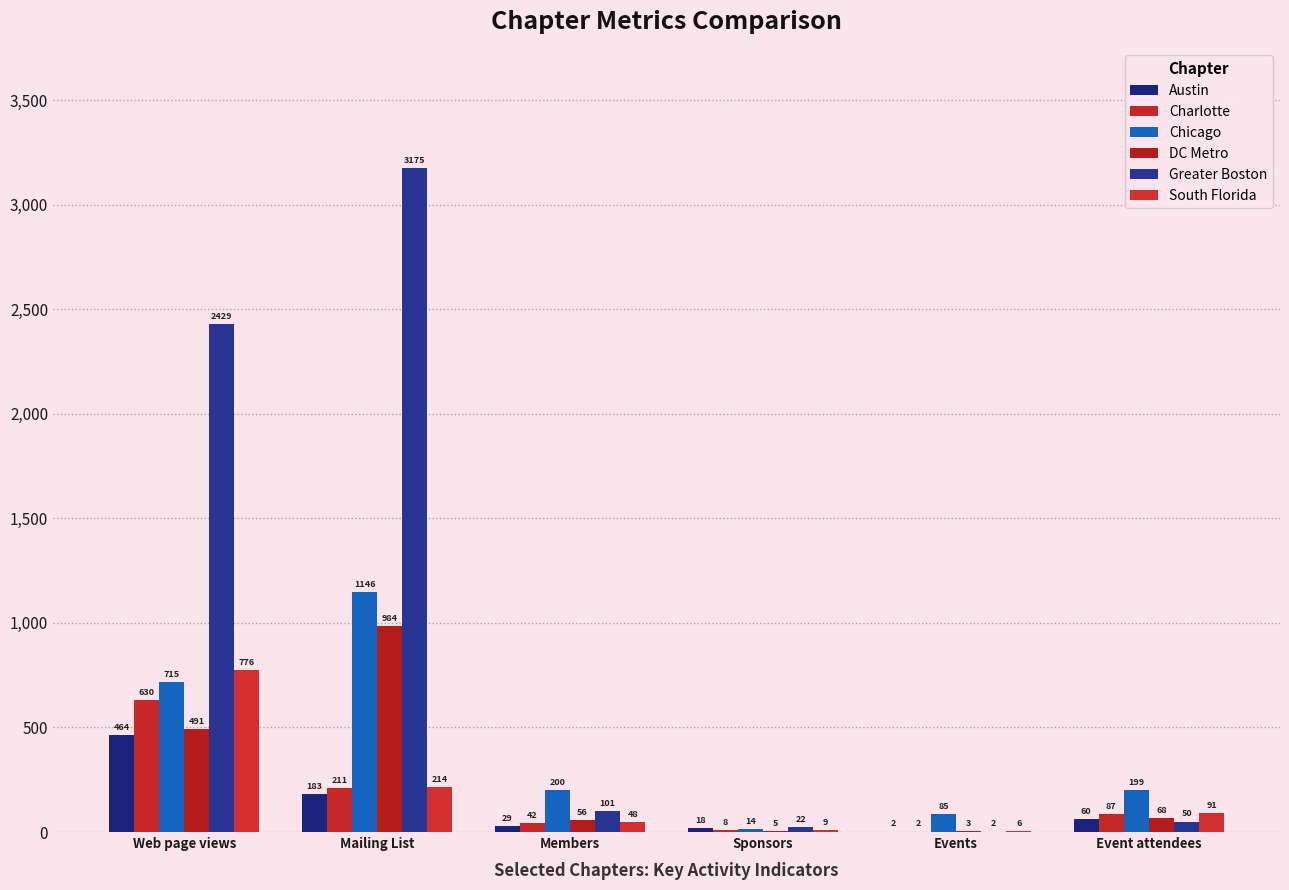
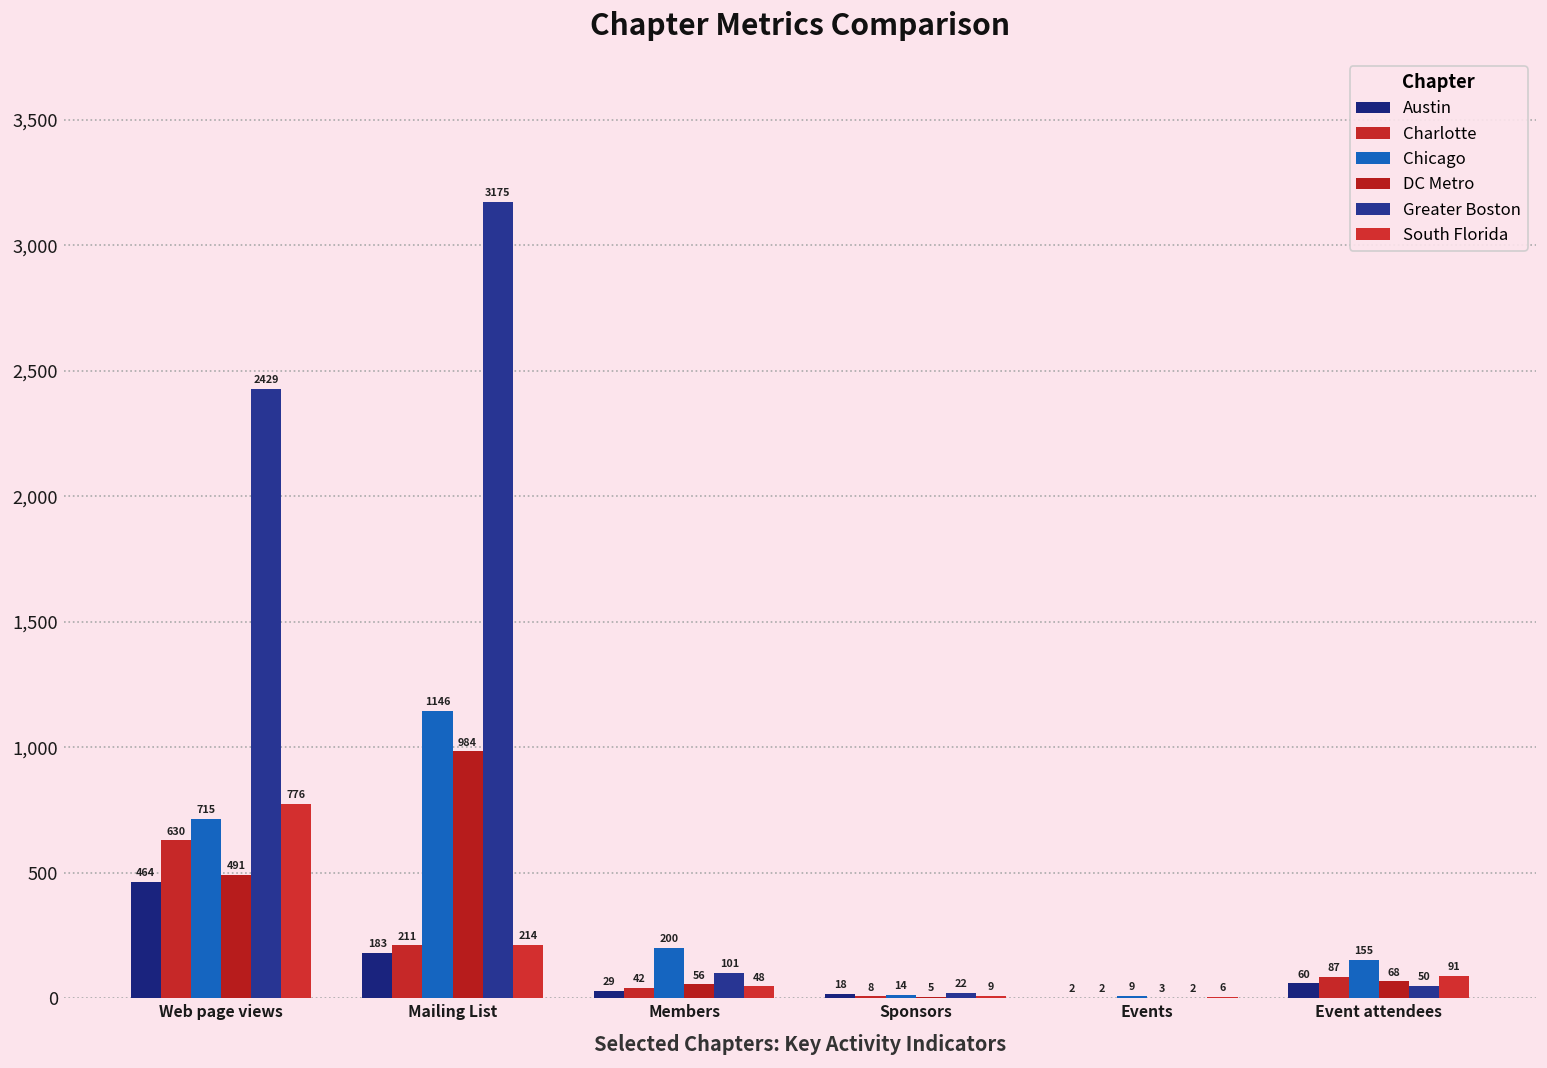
  {
    "Chicago": {
      "Web page views": 715,
      "Mailing List": 1146,
      "Members": 200,
      "Sponsors": 14,
-     "Events": 85,
-     "Event attendees": 199
+     "Events": 9,
+     "Event attendees": 155
    }
  }
